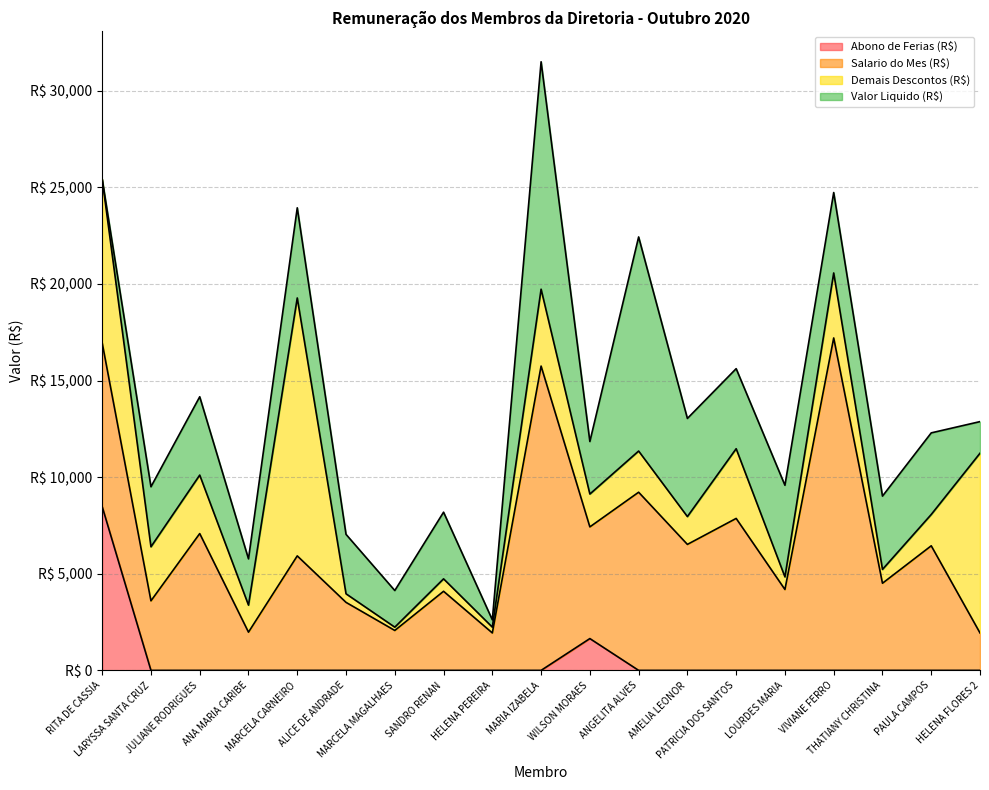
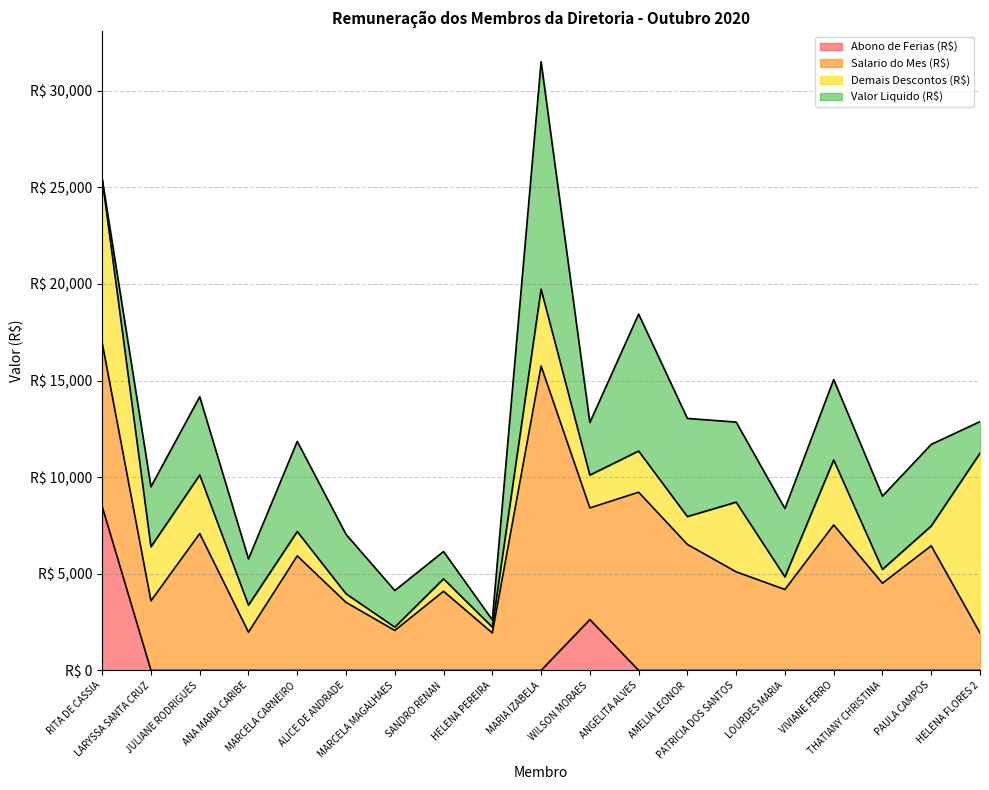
  {
    "Abono de Ferias (R$)": {
      "RITA DE CASSIA": "R$ 8,500",
      "LARYSSA SANTA CRUZ": "R$ 0",
      "JULIANE RODRIGUES": "R$ 0",
      "ANA MARIA CARIBE": "R$ 0",
      "MARCELA CARNEIRO": "R$ 0",
      "ALICE DE ANDRADE": "R$ 0",
      "MARCELA MAGALHAES": "R$ 0",
      "SANDRO RENAN": "R$ 0",
      "HELENA PEREIRA": "R$ 0",
      "MARIA IZABELA": "R$ 0",
-     "WILSON MORAES": "R$ 1,600",
+     "WILSON MORAES": "R$ 2,600",
      "ANGELITA ALVES": "R$ 0",
      "AMELIA LEONOR": "R$ 0",
      "PATRICIA DOS SANTOS": "R$ 0",
      "LOURDES MARIA": "R$ 0",
      "VIVIANE FERRO": "R$ 0",
      "THATIANY CHRISTINA": "R$ 0",
      "PAULA CAMPOS": "R$ 0",
      "HELENA FLORES 2": "R$ 0"
    },
    "Salario do Mes (R$)": {
      "RITA DE CASSIA": "R$ 8,500",
      "LARYSSA SANTA CRUZ": "R$ 3,600",
      "JULIANE RODRIGUES": "R$ 7,100",
      "ANA MARIA CARIBE": "R$ 2,000",
      "MARCELA CARNEIRO": "R$ 5,900",
      "ALICE DE ANDRADE": "R$ 3,500",
      "MARCELA MAGALHAES": "R$ 2,100",
      "SANDRO RENAN": "R$ 4,100",
      "HELENA PEREIRA": "R$ 1,900",
      "MARIA IZABELA": "R$ 15,800",
      "WILSON MORAES": "R$ 5,800",
      "ANGELITA ALVES": "R$ 9,200",
      "AMELIA LEONOR": "R$ 6,500",
-     "PATRICIA DOS SANTOS": "R$ 7,900",
+     "PATRICIA DOS SANTOS": "R$ 5,100",
      "LOURDES MARIA": "R$ 4,200",
-     "VIVIANE FERRO": "R$ 17,200",
+     "VIVIANE FERRO": "R$ 7,500",
      "THATIANY CHRISTINA": "R$ 4,500",
      "PAULA CAMPOS": "R$ 6,400",
      "HELENA FLORES 2": "R$ 1,900"
    },
    "Demais Descontos (R$)": {
      "LARYSSA SANTA CRUZ": "R$ 2,800",
      "JULIANE RODRIGUES": "R$ 3,000",
      "ANA MARIA CARIBE": "R$ 1,400",
-     "MARCELA CARNEIRO": "R$ 13,300",
+     "MARCELA CARNEIRO": "R$ 1,300",
      "ALICE DE ANDRADE": "R$ 400",
      "MARCELA MAGALHAES": "R$ 200",
      "SANDRO RENAN": "R$ 600",
      "HELENA PEREIRA": "R$ 300",
      "MARIA IZABELA": "R$ 4,000",
      "WILSON MORAES": "R$ 1,700",
      "ANGELITA ALVES": "R$ 2,100",
      "AMELIA LEONOR": "R$ 1,400",
      "PATRICIA DOS SANTOS": "R$ 3,600",
      "LOURDES MARIA": "R$ 700",
      "VIVIANE FERRO": "R$ 3,400",
      "THATIANY CHRISTINA": "R$ 700",
-     "PAULA CAMPOS": "R$ 1,600",
+     "PAULA CAMPOS": "R$ 1,000",
      "HELENA FLORES 2": "R$ 9,300"
    },
    "Valor Liquido (R$)": {
      "LARYSSA SANTA CRUZ": "R$ 3,100",
      "JULIANE RODRIGUES": "R$ 4,100",
      "ANA MARIA CARIBE": "R$ 2,400",
      "MARCELA CARNEIRO": "R$ 4,700",
      "ALICE DE ANDRADE": "R$ 3,100",
      "MARCELA MAGALHAES": "R$ 1,900",
-     "SANDRO RENAN": "R$ 3,500",
+     "SANDRO RENAN": "R$ 1,400",
      "HELENA PEREIRA": "R$ 400",
      "MARIA IZABELA": "R$ 11,800",
      "WILSON MORAES": "R$ 2,700",
-     "ANGELITA ALVES": "R$ 11,100",
+     "ANGELITA ALVES": "R$ 7,100",
      "AMELIA LEONOR": "R$ 5,100",
      "PATRICIA DOS SANTOS": "R$ 4,100",
-     "LOURDES MARIA": "R$ 4,700",
+     "LOURDES MARIA": "R$ 3,500",
      "VIVIANE FERRO": "R$ 4,200",
      "THATIANY CHRISTINA": "R$ 3,800",
      "PAULA CAMPOS": "R$ 4,200",
      "HELENA FLORES 2": "R$ 1,600"
    }
  }
